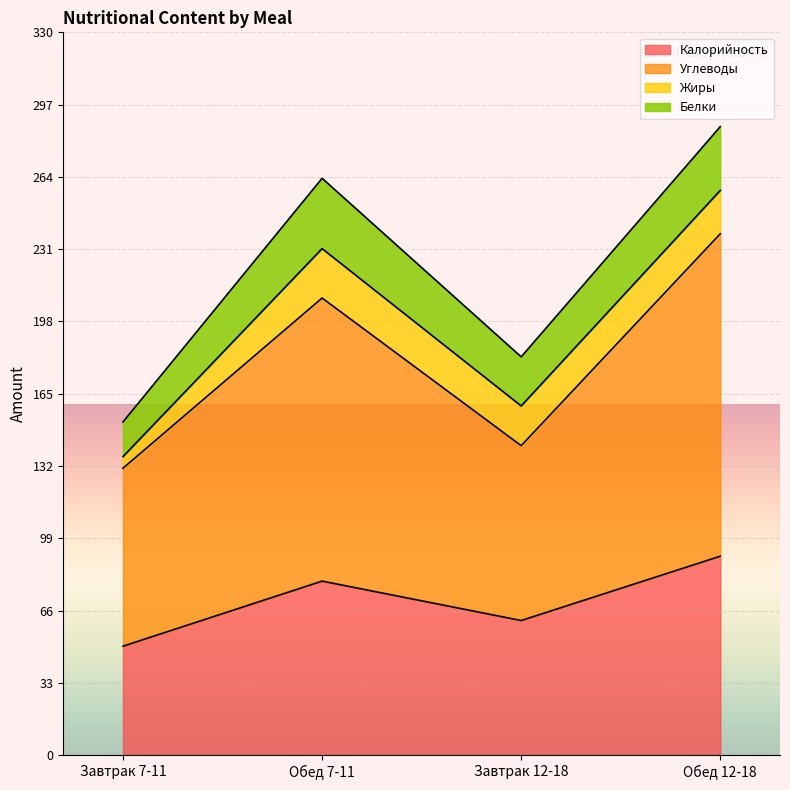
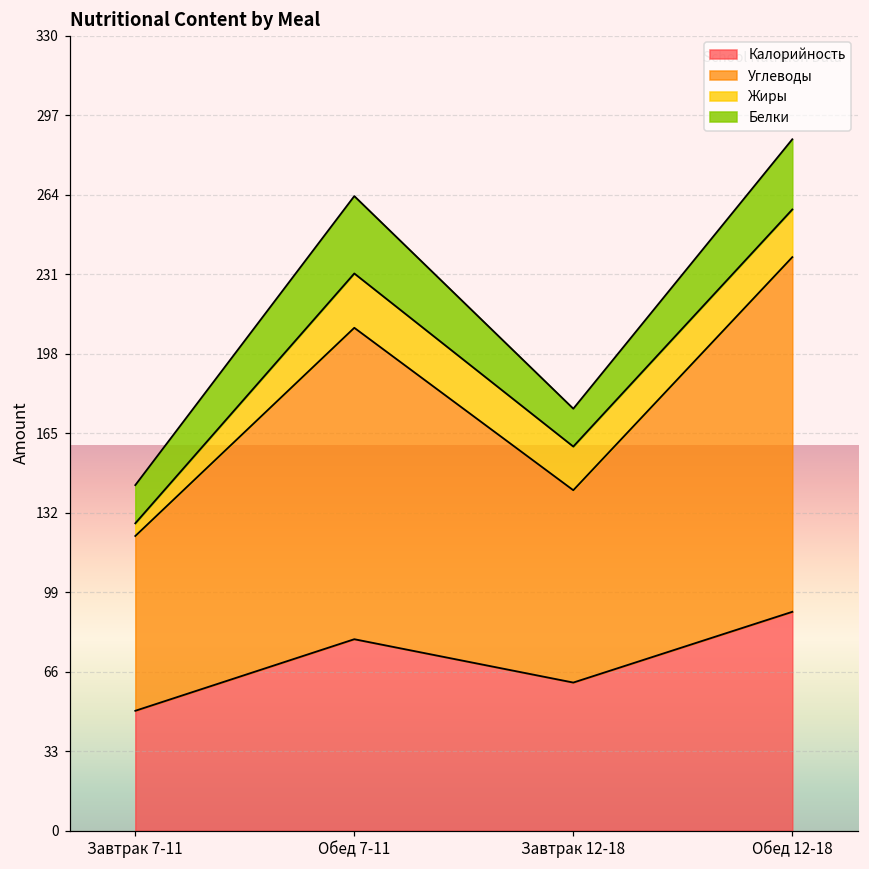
  {
    "Калорийность": {
      "Завтрак 7-11": 50,
      "Обед 7-11": 79,
      "Завтрак 12-18": 61,
      "Обед 12-18": 91
    },
    "Углеводы": {
-     "Завтрак 7-11": 81,
+     "Завтрак 7-11": 72,
      "Обед 7-11": 129,
      "Завтрак 12-18": 80,
      "Обед 12-18": 147
    },
    "Жиры": {
      "Завтрак 7-11": 5,
      "Обед 7-11": 23,
      "Завтрак 12-18": 18,
      "Обед 12-18": 20
    },
    "Белки": {
      "Завтрак 7-11": 16,
      "Обед 7-11": 32,
-     "Завтрак 12-18": 22,
+     "Завтрак 12-18": 16,
      "Обед 12-18": 29
    }
  }
